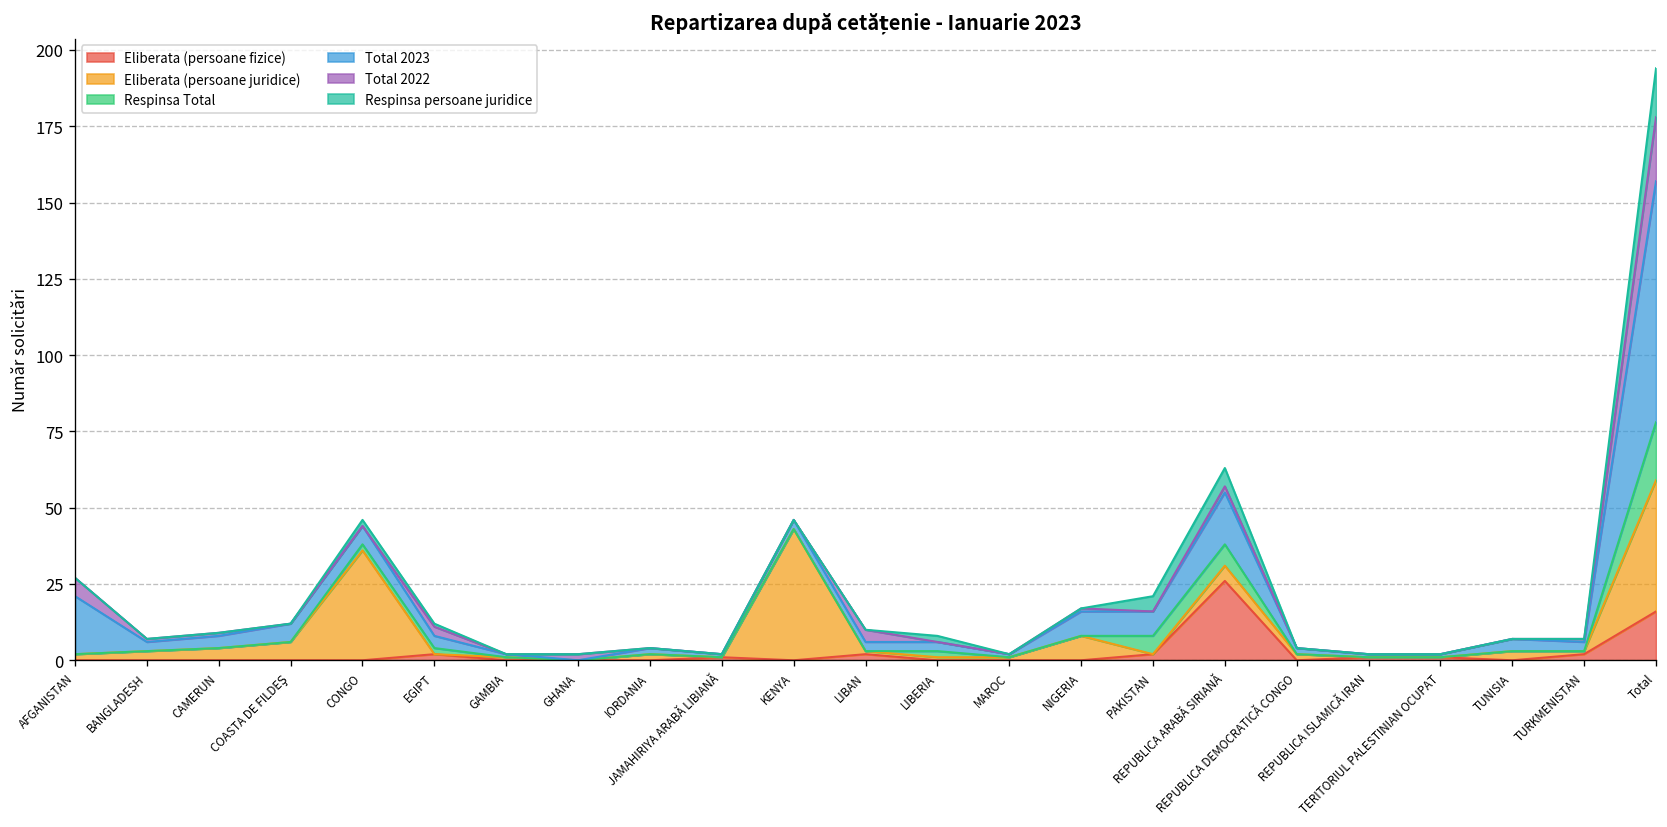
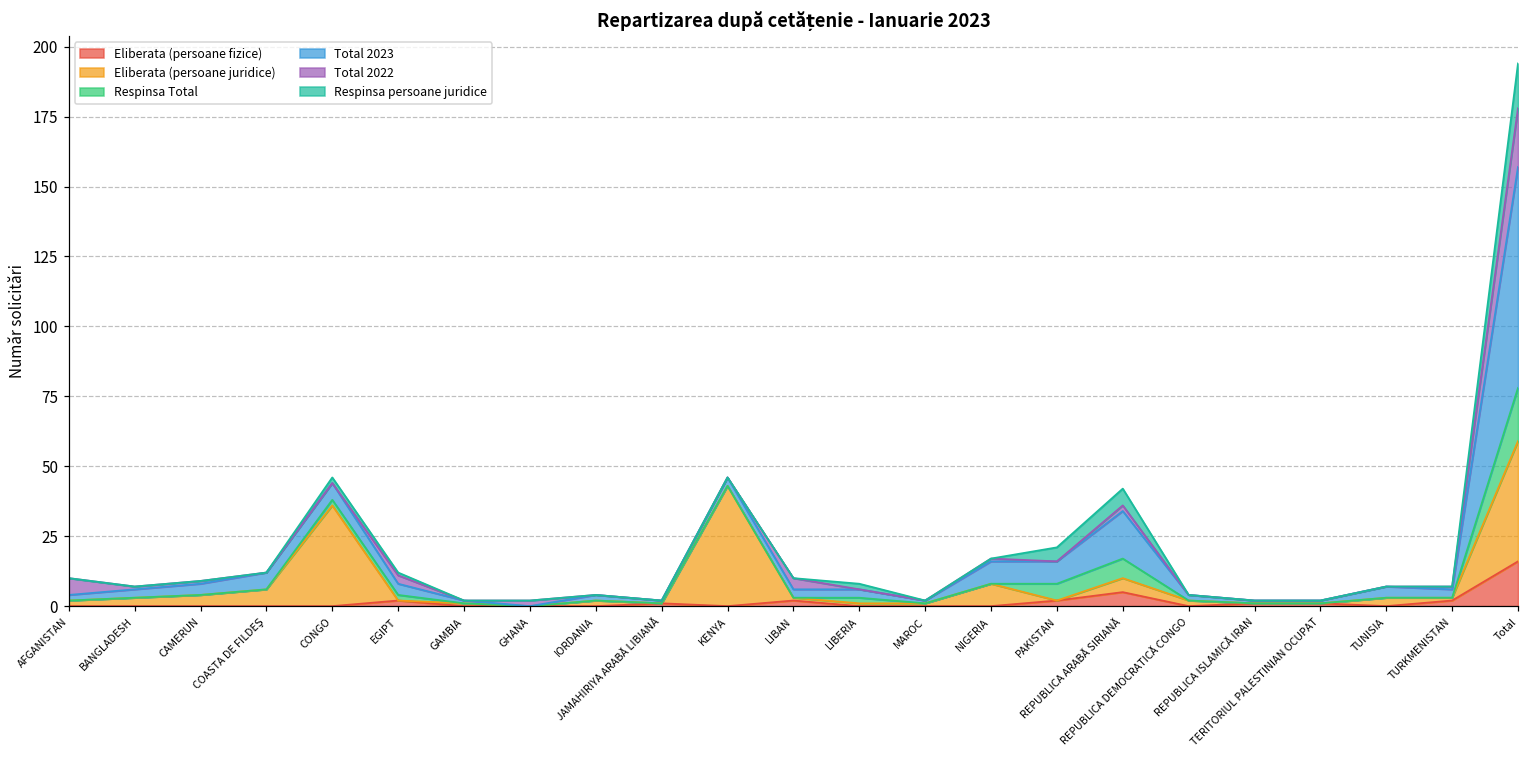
  {
    "Eliberata (persoane fizice)": {
      "AFGANISTAN": 0,
      "BANGLADESH": 0,
      "CAMERUN": 0,
      "COASTA DE FILDEŞ": 0,
      "CONGO": 0,
      "IORDANIA": 0,
      "KENYA": 0,
      "LIBAN": 2,
      "NIGERIA": 0,
-     "REPUBLICA ARABĂ SIRIANĂ": 26,
+     "REPUBLICA ARABĂ SIRIANĂ": 5,
      "REPUBLICA DEMOCRATICĂ CONGO": 0,
      "TUNISIA": 0,
      "TURKMENISTAN": 2,
      "Total": 16
    },
    "Eliberata (persoane juridice)": {
      "CONGO": 36,
      "REPUBLICA ARABĂ SIRIANĂ": 5,
      "Total": 43
    },
    "Total 2023": {
-     "AFGANISTAN": 19,
+     "AFGANISTAN": 2,
      "BANGLADESH": 3,
      "EGIPT": 4,
      "LIBAN": 3,
      "NIGERIA": 8,
      "REPUBLICA ARABĂ SIRIANĂ": 17,
      "TURKMENISTAN": 3,
      "Total": 79
    },
    "Total 2022": {
      "EGIPT": 3,
      "REPUBLICA ARABĂ SIRIANĂ": 2,
      "Total": 21
    }
  }
